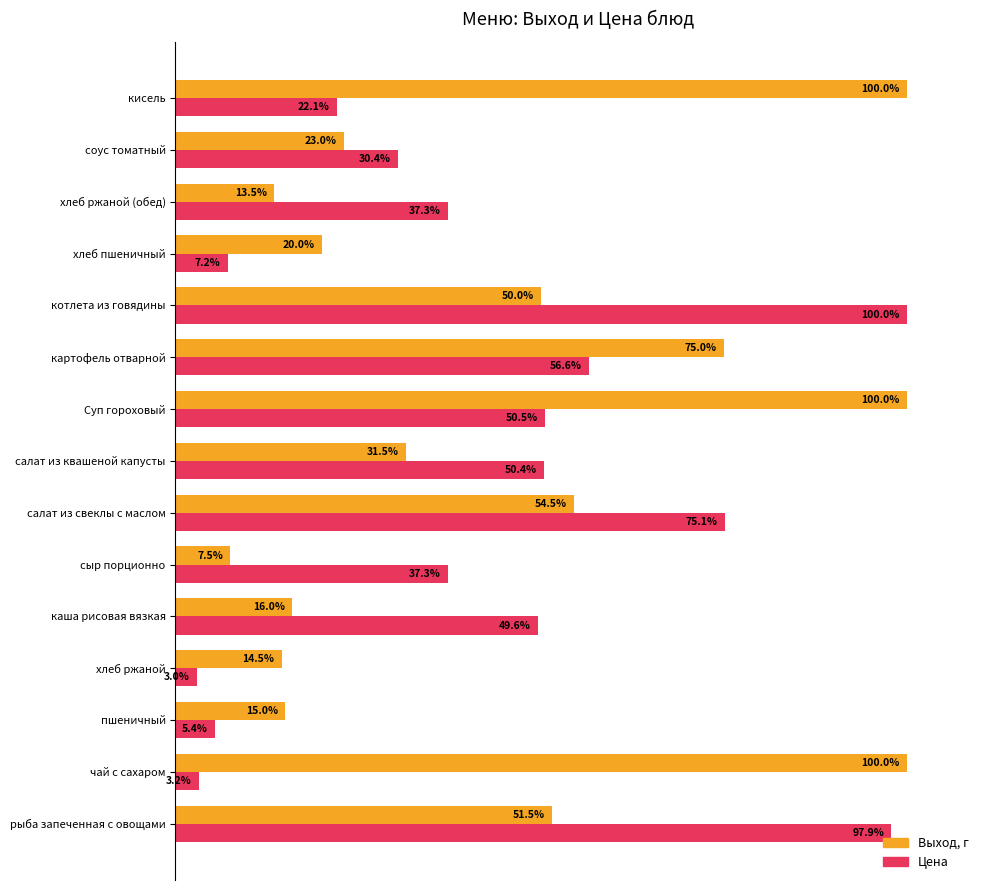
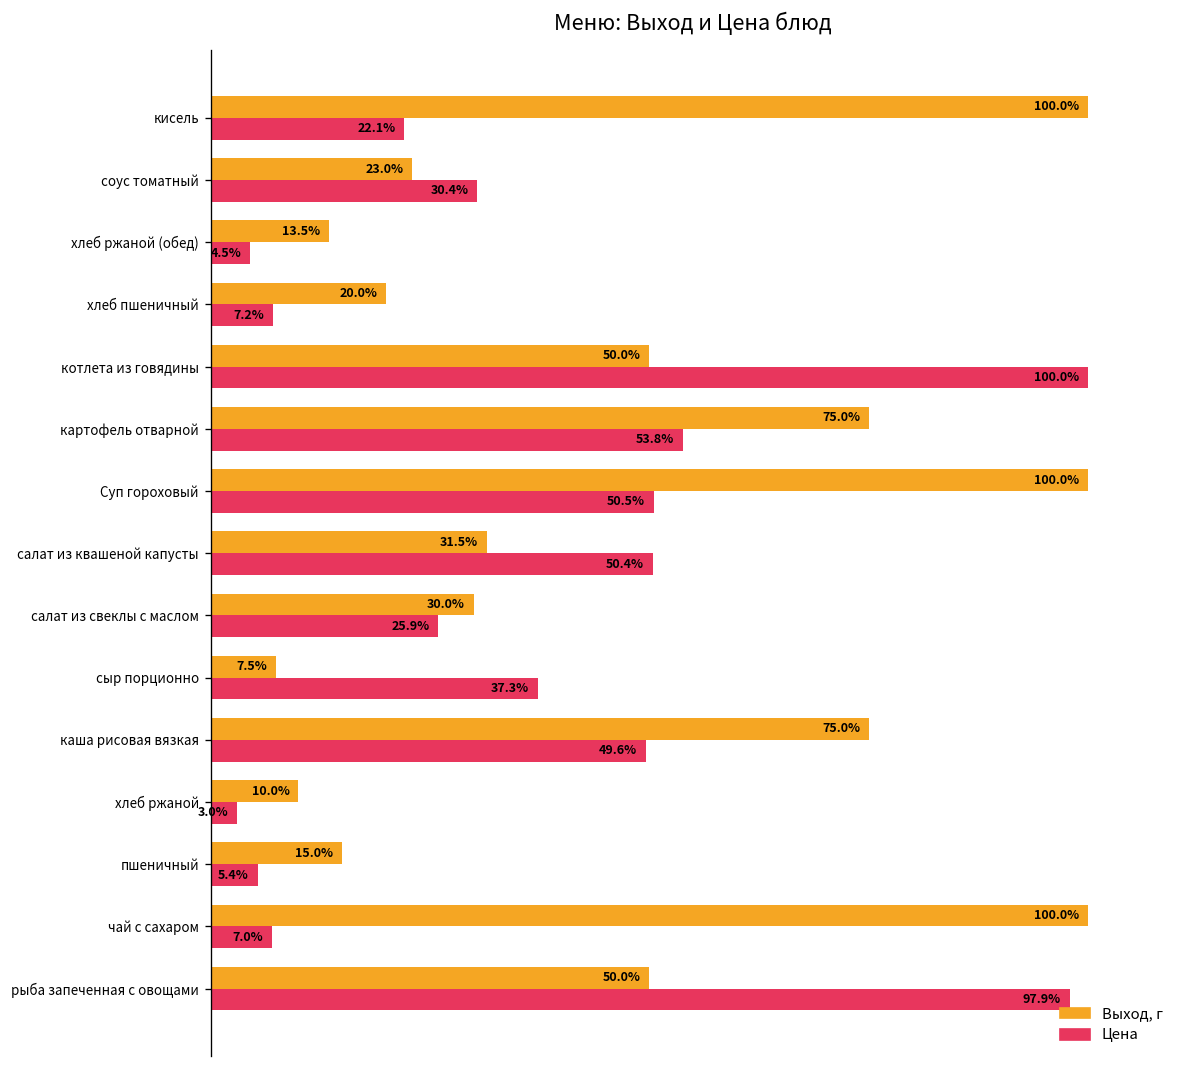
  {
    "Выход, г": {
      "кисель": "100.0%",
      "соус томатный": "23.0%",
      "хлеб ржаной (обед)": "13.5%",
      "хлеб пшеничный": "20.0%",
      "котлета из говядины": "50.0%",
      "картофель отварной": "75.0%",
      "Суп гороховый": "100.0%",
      "салат из квашеной капусты": "31.5%",
-     "салат из свеклы с маслом": "54.5%",
+     "салат из свеклы с маслом": "30.0%",
      "сыр порционно": "7.5%",
-     "каша рисовая вязкая": "16.0%",
-     "хлеб ржаной": "14.5%",
+     "каша рисовая вязкая": "75.0%",
+     "хлеб ржаной": "10.0%",
      "пшеничный": "15.0%",
      "чай с сахаром": "100.0%",
-     "рыба запеченная с овощами": "51.5%"
+     "рыба запеченная с овощами": "50.0%"
    },
    "Цена": {
      "кисель": "22.1%",
      "соус томатный": "30.4%",
-     "хлеб ржаной (обед)": "37.3%",
+     "хлеб ржаной (обед)": "4.5%",
      "хлеб пшеничный": "7.2%",
      "котлета из говядины": "100.0%",
-     "картофель отварной": "56.6%",
+     "картофель отварной": "53.8%",
      "Суп гороховый": "50.5%",
      "салат из квашеной капусты": "50.4%",
-     "салат из свеклы с маслом": "75.1%",
+     "салат из свеклы с маслом": "25.9%",
      "сыр порционно": "37.3%",
      "каша рисовая вязкая": "49.6%",
      "хлеб ржаной": "3.0%",
      "пшеничный": "5.4%",
-     "чай с сахаром": "3.2%",
+     "чай с сахаром": "7.0%",
      "рыба запеченная с овощами": "97.9%"
    }
  }
